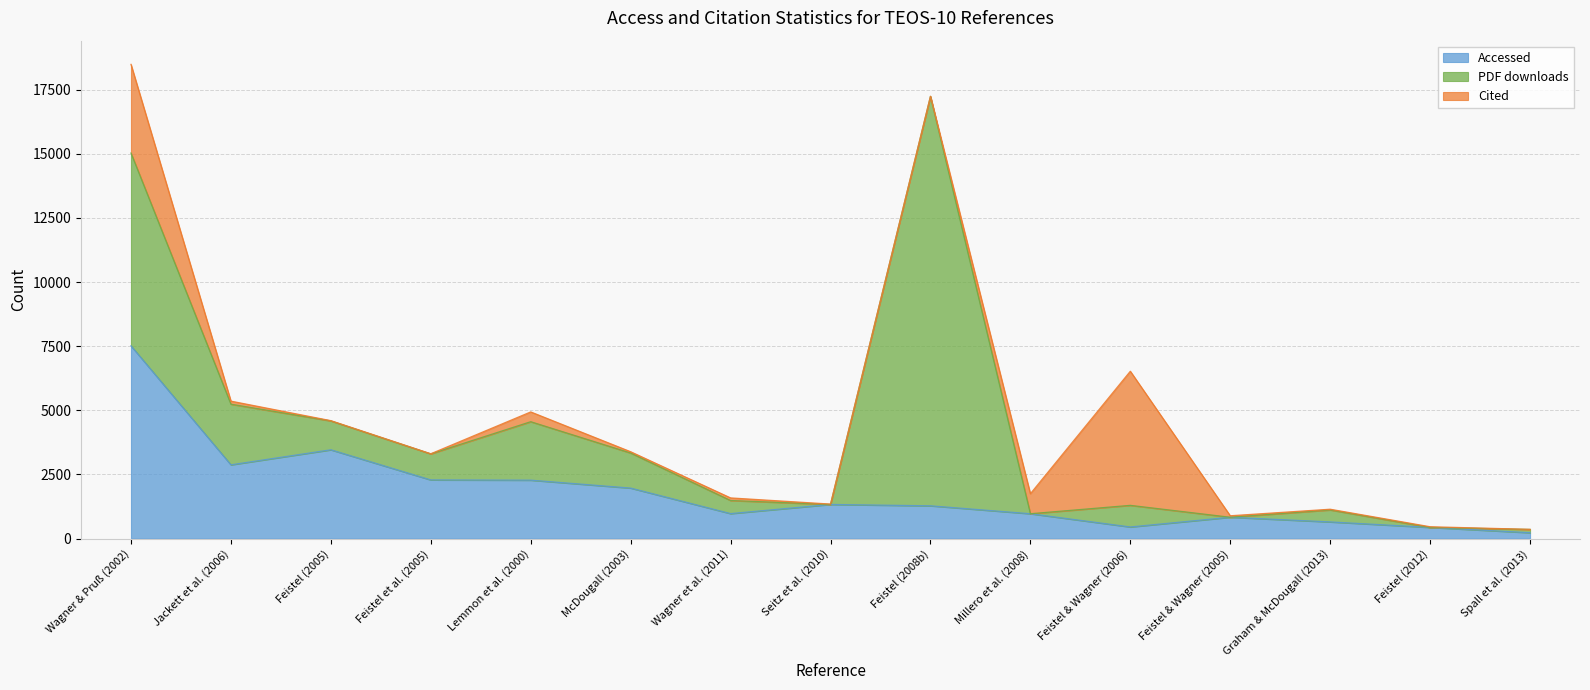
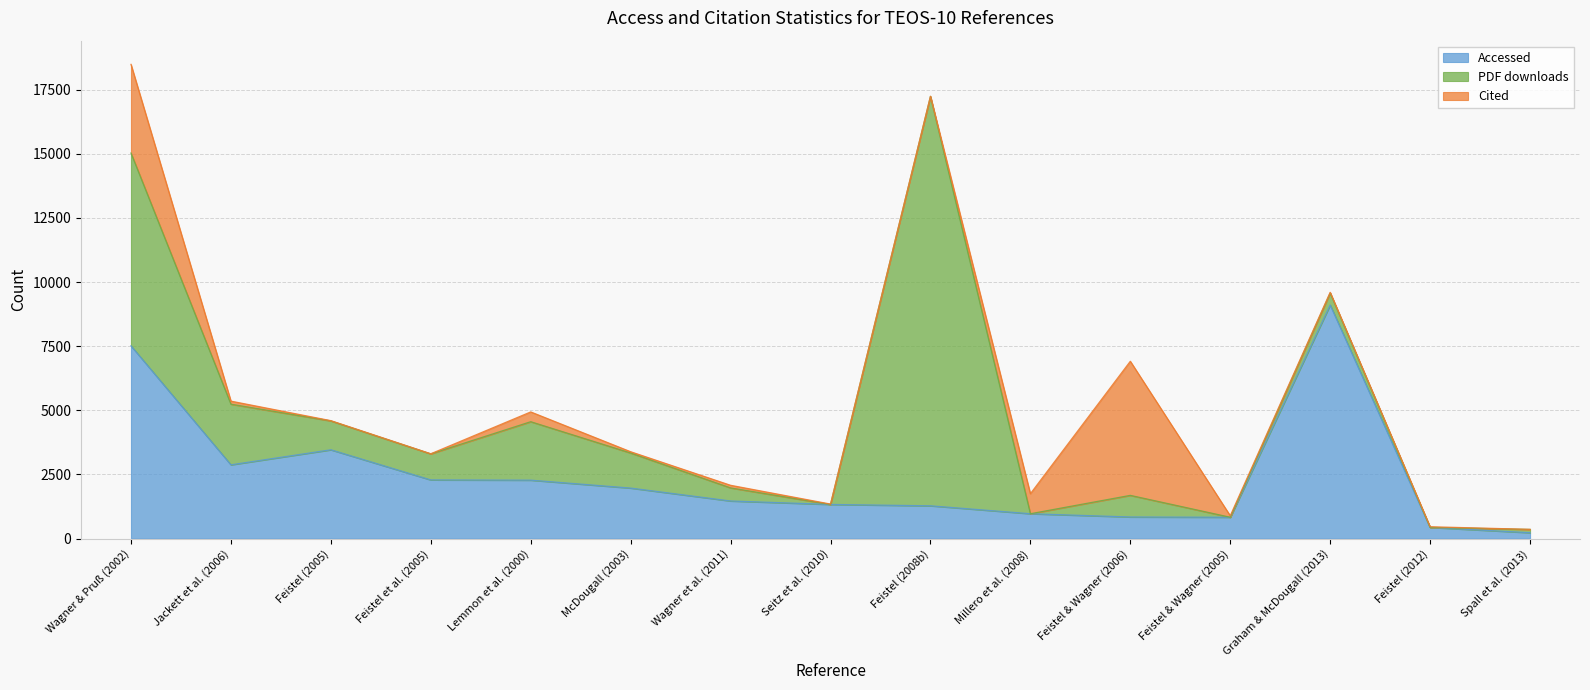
  {
    "Accessed": {
      "Wagner & Pruß (2002)": 7500,
      "Jackett et al. (2006)": 2900,
      "Feistel (2005)": 3500,
      "Feistel et al. (2005)": 2300,
      "Lemmon et al. (2000)": 2300,
      "McDougall (2003)": 2000,
-     "Wagner et al. (2011)": 1000,
+     "Wagner et al. (2011)": 1500,
      "Feistel (2008b)": 1300,
-     "Feistel & Wagner (2006)": 500,
-     "Graham & McDougall (2013)": 700,
+     "Feistel & Wagner (2006)": 800,
+     "Graham & McDougall (2013)": 9100,
      "Spall et al. (2013)": 200
    },
    "PDF downloads": {
      "Wagner & Pruß (2002)": 7500,
      "Jackett et al. (2006)": 2400,
      "Lemmon et al. (2000)": 2300,
      "Wagner et al. (2011)": 500,
      "Feistel & Wagner (2006)": 800
    },
    "Cited": {
      "Wagner & Pruß (2002)": 3500,
      "Jackett et al. (2006)": 100,
      "Lemmon et al. (2000)": 400,
      "Wagner et al. (2011)": 100,
      "Millero et al. (2008)": 800,
      "Feistel & Wagner (2006)": 5200
    }
  }
